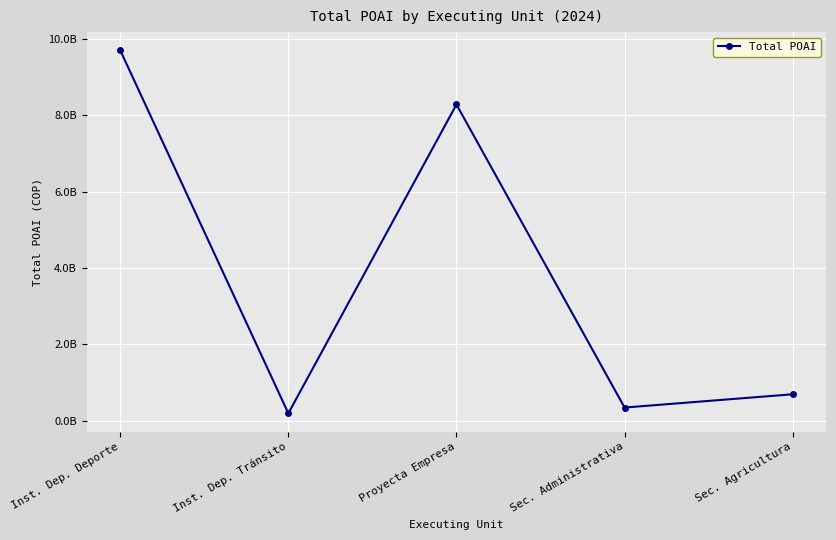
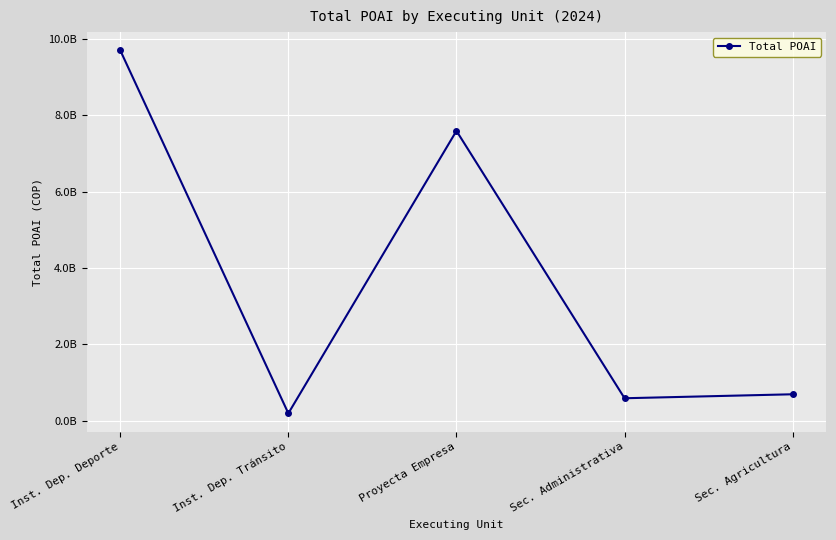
  {
    "Inst. Dep. Deporte": 9700000000,
    "Inst. Dep. Tránsito": 200000000,
-   "Proyecta Empresa": 8300000000,
-   "Sec. Administrativa": 300000000,
+   "Proyecta Empresa": 7600000000,
+   "Sec. Administrativa": 600000000,
    "Sec. Agricultura": 700000000
  }
